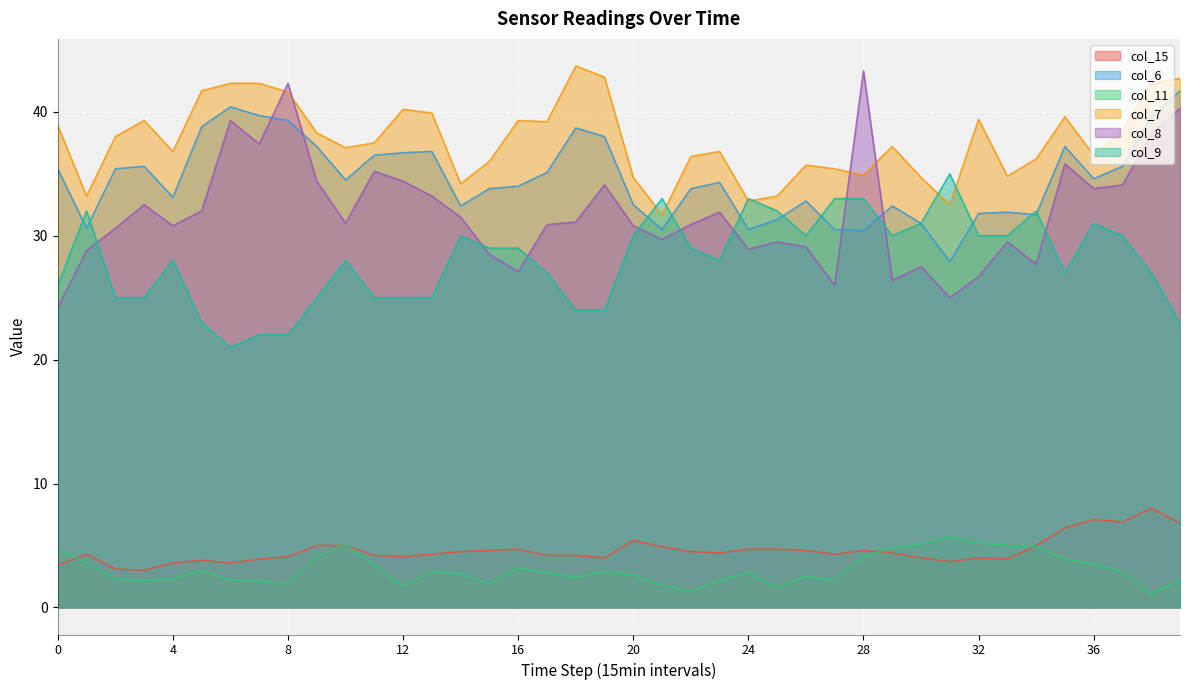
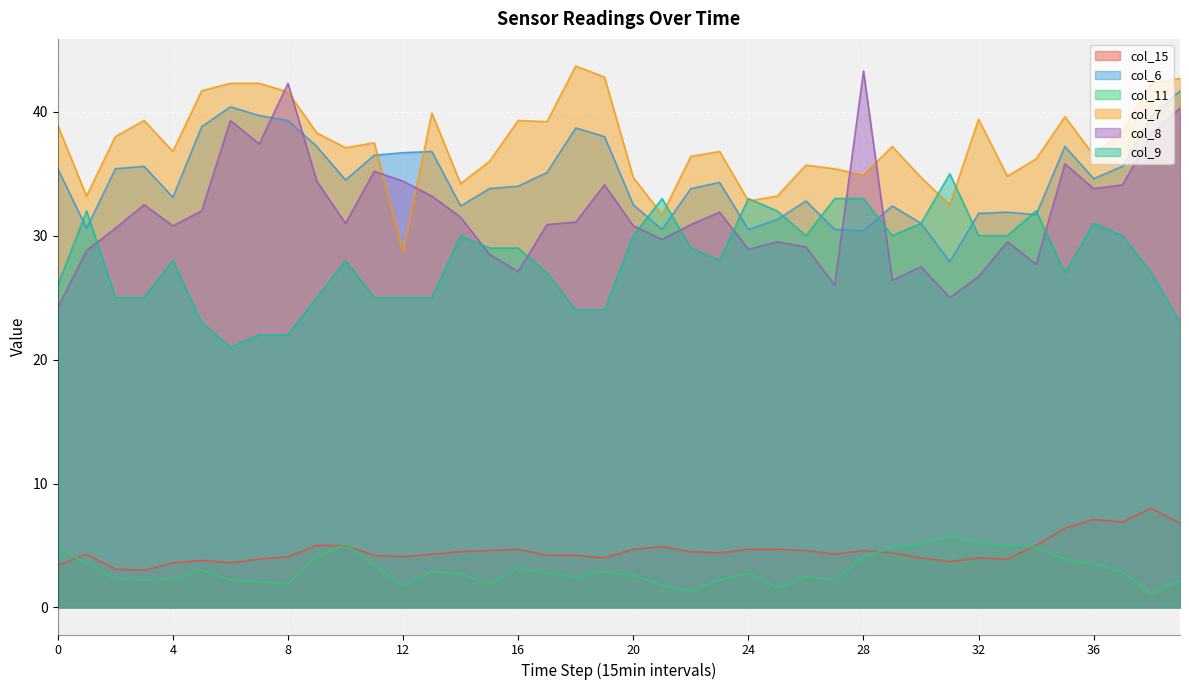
  {
    "col_15": {
      "0": 3.4,
      "4": 3.6,
      "8": 4.1,
      "12": 4.1,
      "16": 4.7,
-     "20": 5.4,
+     "20": 4.7,
      "24": 4.7,
      "28": 4.6,
      "32": 4.0,
      "36": 7.1
    },
    "col_7": {
      "0": 38.9,
      "4": 36.8,
      "8": 41.6,
-     "12": 40.2,
+     "12": 28.7,
      "16": 39.3,
      "20": 34.7,
      "28": 34.9,
      "32": 39.4
    },
    "col_8": {
      "0": 24.2,
      "4": 30.8,
      "8": 42.3,
      "12": 34.4,
      "16": 27.1,
      "20": 30.8,
      "24": 28.9,
      "28": 43.3,
      "32": 26.7,
      "36": 33.8
    }
  }
